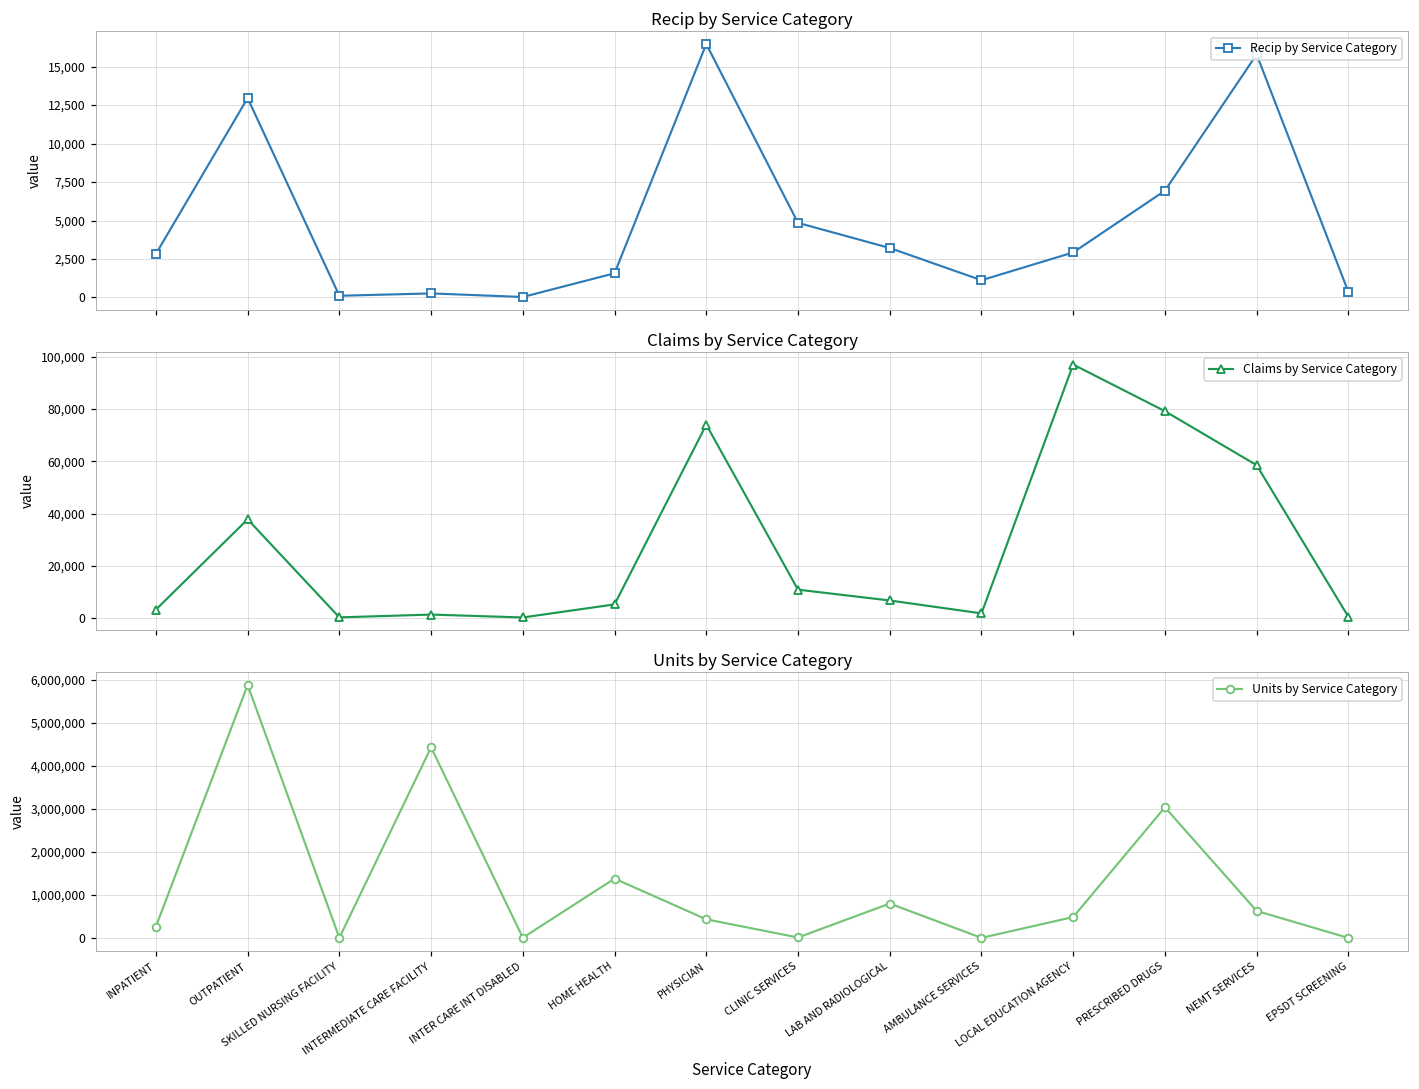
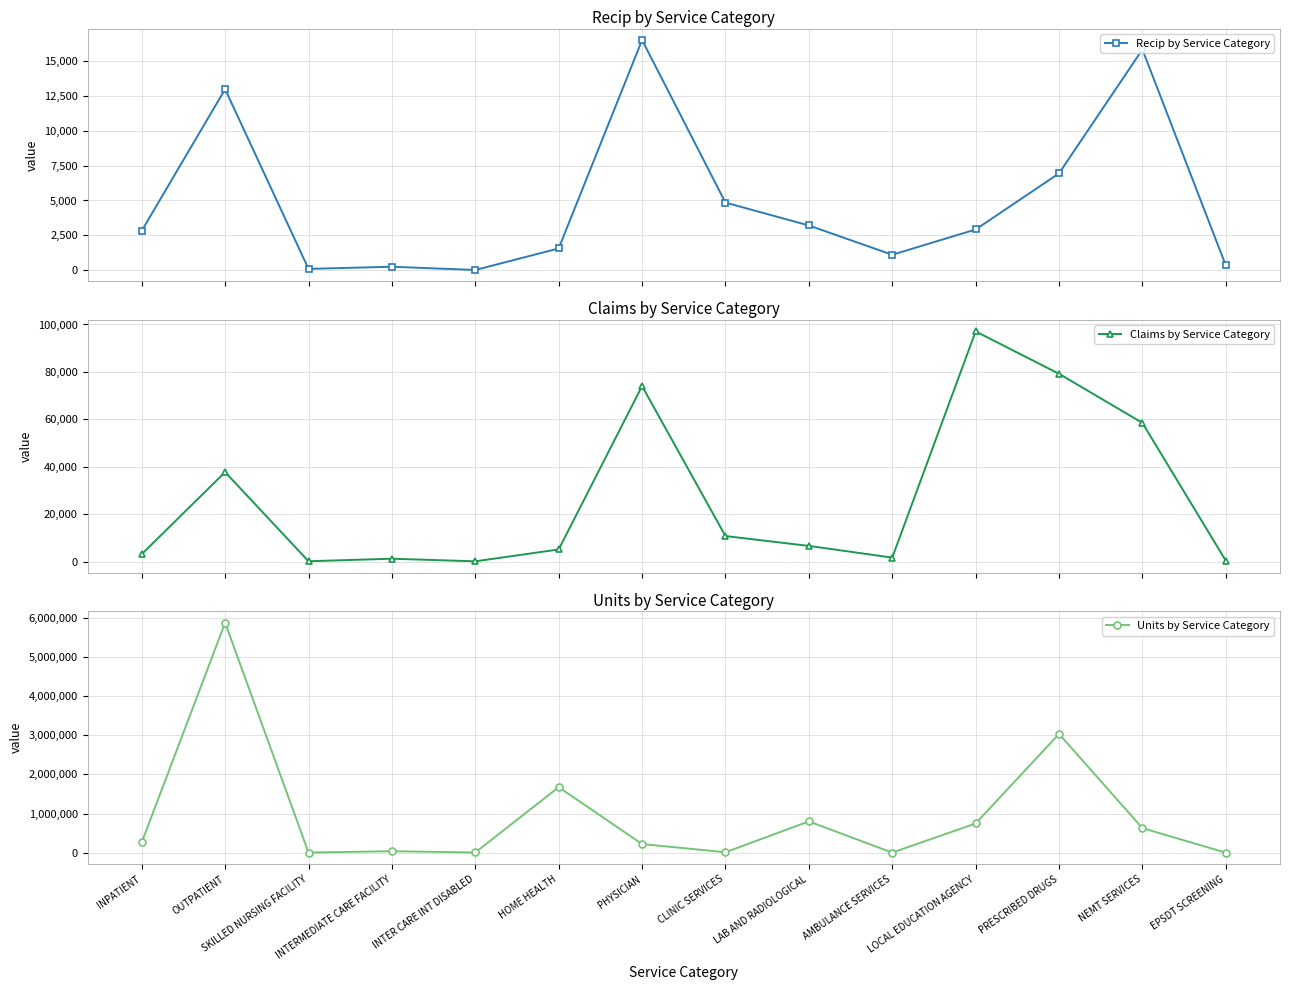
  {
    "Units by Service Category": {
      "INPATIENT": "300,000",
      "OUTPATIENT": "5,900,000",
      "SKILLED NURSING FACILITY": "0",
-     "INTERMEDIATE CARE FACILITY": "4,400,000",
+     "INTERMEDIATE CARE FACILITY": "0",
      "INTER CARE INT DISABLED": "0",
-     "HOME HEALTH": "1,400,000",
-     "PHYSICIAN": "400,000",
+     "HOME HEALTH": "1,700,000",
+     "PHYSICIAN": "200,000",
      "CLINIC SERVICES": "0",
      "LAB AND RADIOLOGICAL": "800,000",
      "AMBULANCE SERVICES": "0",
-     "LOCAL EDUCATION AGENCY": "500,000",
+     "LOCAL EDUCATION AGENCY": "700,000",
      "PRESCRIBED DRUGS": "3,000,000",
      "NEMT SERVICES": "600,000",
      "EPSDT SCREENING": "0"
    }
  }
